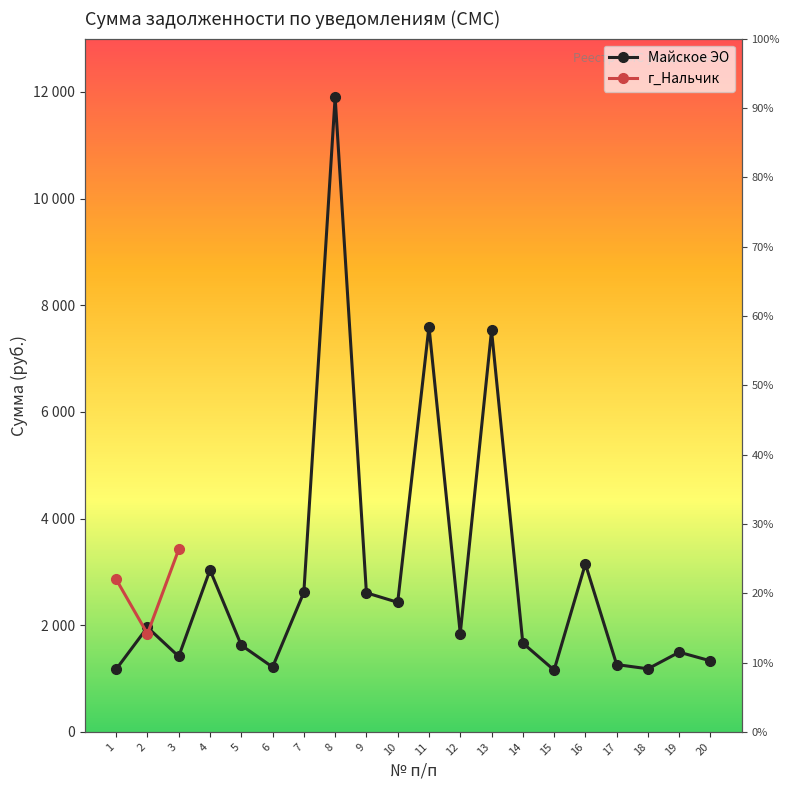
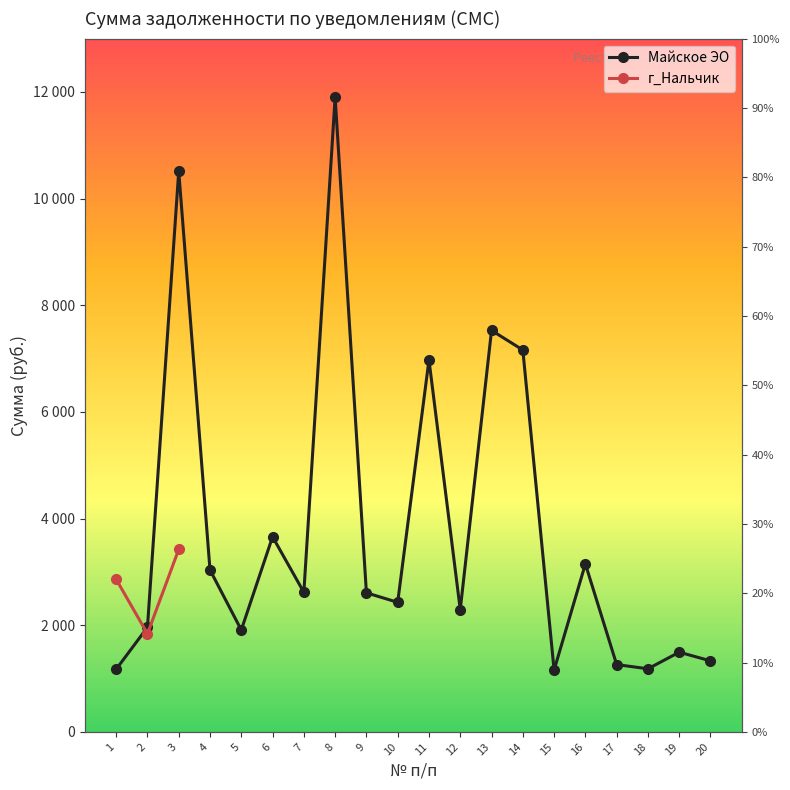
  {
    "Майское ЭО": {
      "1": 1200,
      "2": 2000,
-     "3": 1400,
+     "3": 10500,
      "4": 3000,
-     "5": 1600,
-     "6": 1200,
+     "5": 1900,
+     "6": 3700,
      "7": 2600,
      "8": 11900,
      "9": 2600,
      "10": 2400,
-     "11": 7600,
-     "12": 1800,
+     "11": 7000,
+     "12": 2300,
      "13": 7500,
-     "14": 1700,
+     "14": 7200,
      "15": 1200,
      "16": 3100,
      "17": 1300,
      "18": 1200,
      "19": 1500,
      "20": 1300
    },
    "г_Нальчик": {
      "1": 2900,
      "2": 1800,
      "3": 3400
    }
  }
